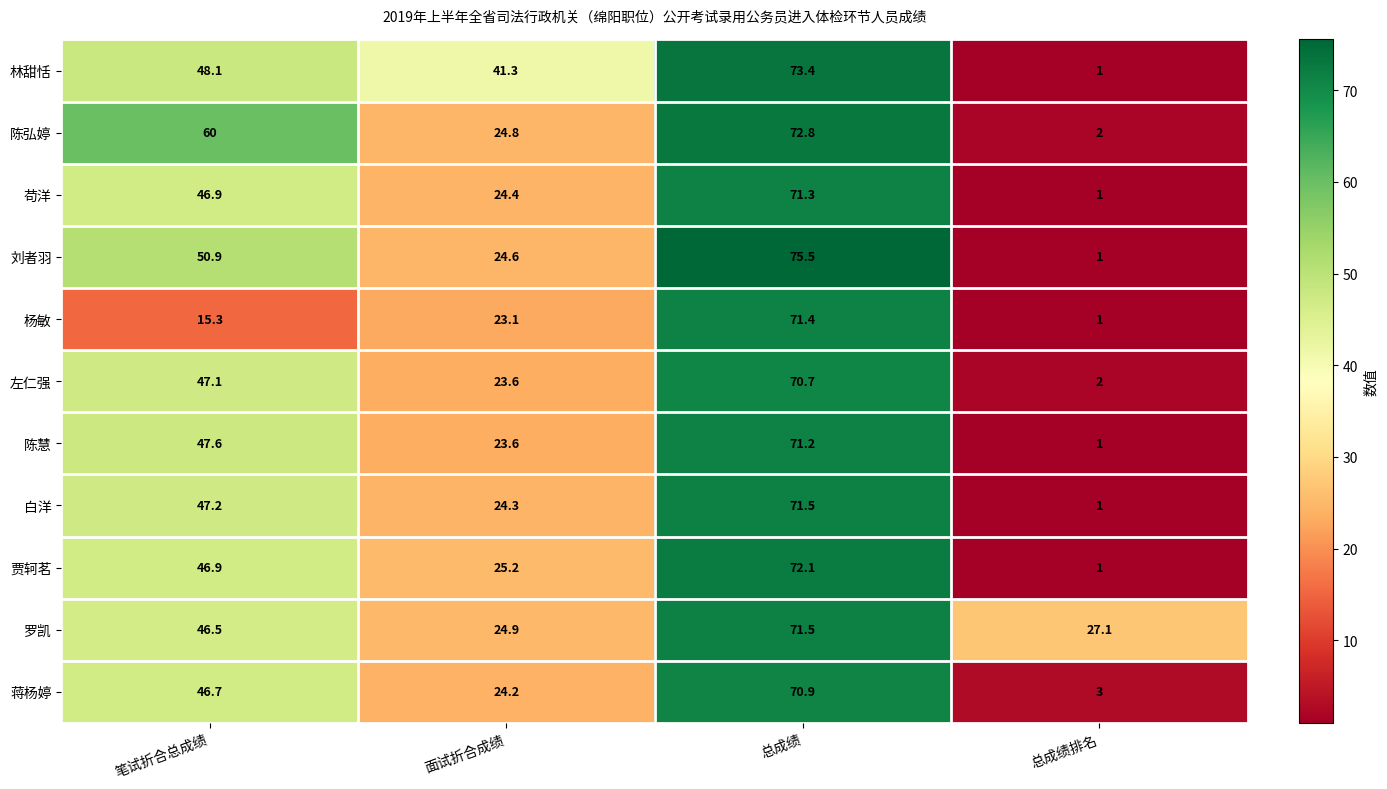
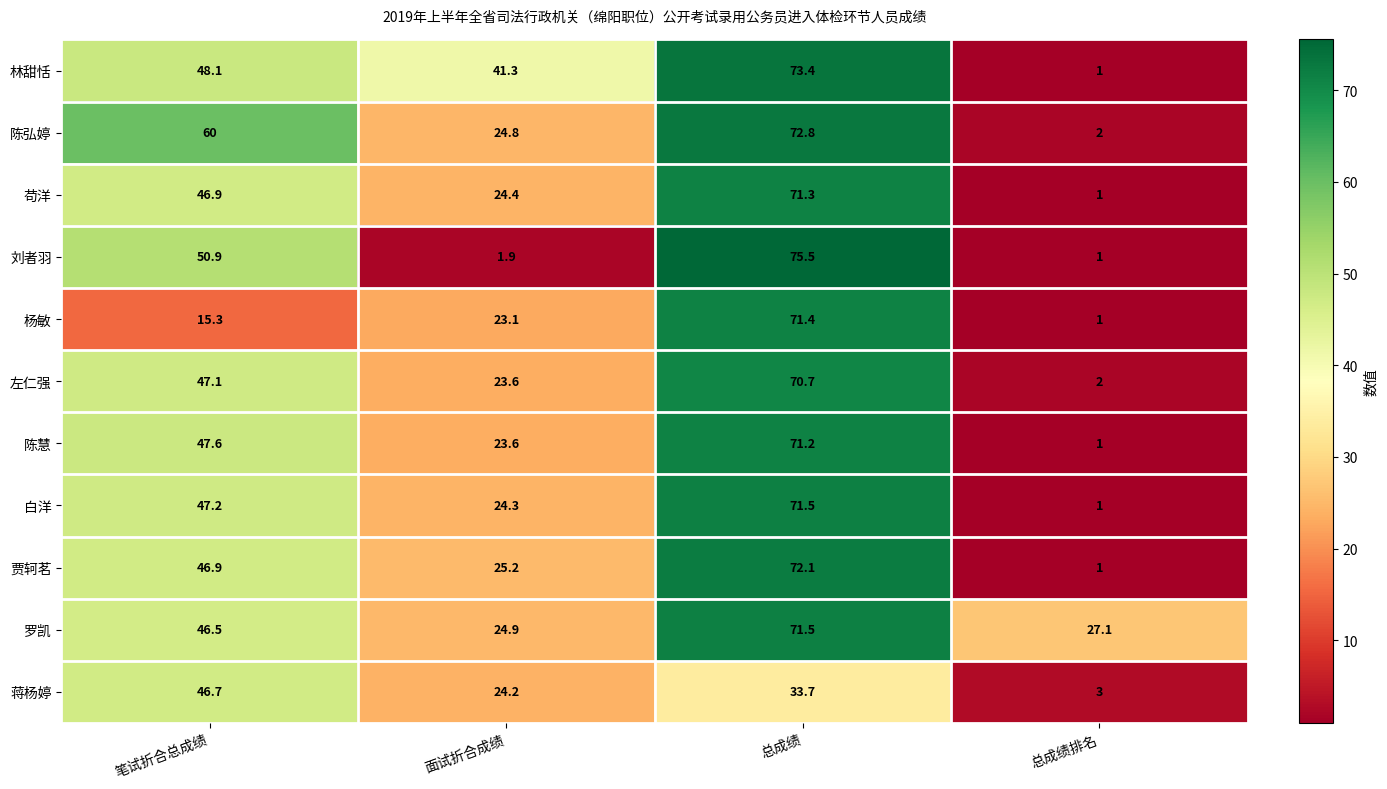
  {
    "林甜恬": {
      "笔试折合总成绩": 48.1,
      "面试折合成绩": 41.3,
      "总成绩": 73.4,
      "总成绩排名": 1
    },
    "陈弘婷": {
      "笔试折合总成绩": 60,
      "面试折合成绩": 24.8,
      "总成绩": 72.8,
      "总成绩排名": 2
    },
    "苟洋": {
      "笔试折合总成绩": 46.9,
      "面试折合成绩": 24.4,
      "总成绩": 71.3,
      "总成绩排名": 1
    },
    "刘者羽": {
      "笔试折合总成绩": 50.9,
-     "面试折合成绩": 24.6,
+     "面试折合成绩": 1.9,
      "总成绩": 75.5,
      "总成绩排名": 1
    },
    "杨敏": {
      "笔试折合总成绩": 15.3,
      "面试折合成绩": 23.1,
      "总成绩": 71.4,
      "总成绩排名": 1
    },
    "左仁强": {
      "笔试折合总成绩": 47.1,
      "面试折合成绩": 23.6,
      "总成绩": 70.7,
      "总成绩排名": 2
    },
    "陈慧": {
      "笔试折合总成绩": 47.6,
      "面试折合成绩": 23.6,
      "总成绩": 71.2,
      "总成绩排名": 1
    },
    "白洋": {
      "笔试折合总成绩": 47.2,
      "面试折合成绩": 24.3,
      "总成绩": 71.5,
      "总成绩排名": 1
    },
    "贾轲茗": {
      "笔试折合总成绩": 46.9,
      "面试折合成绩": 25.2,
      "总成绩": 72.1,
      "总成绩排名": 1
    },
    "罗凯": {
      "笔试折合总成绩": 46.5,
      "面试折合成绩": 24.9,
      "总成绩": 71.5,
      "总成绩排名": 27.1
    },
    "蒋杨婷": {
      "笔试折合总成绩": 46.7,
      "面试折合成绩": 24.2,
-     "总成绩": 70.9,
+     "总成绩": 33.7,
      "总成绩排名": 3
    }
  }
